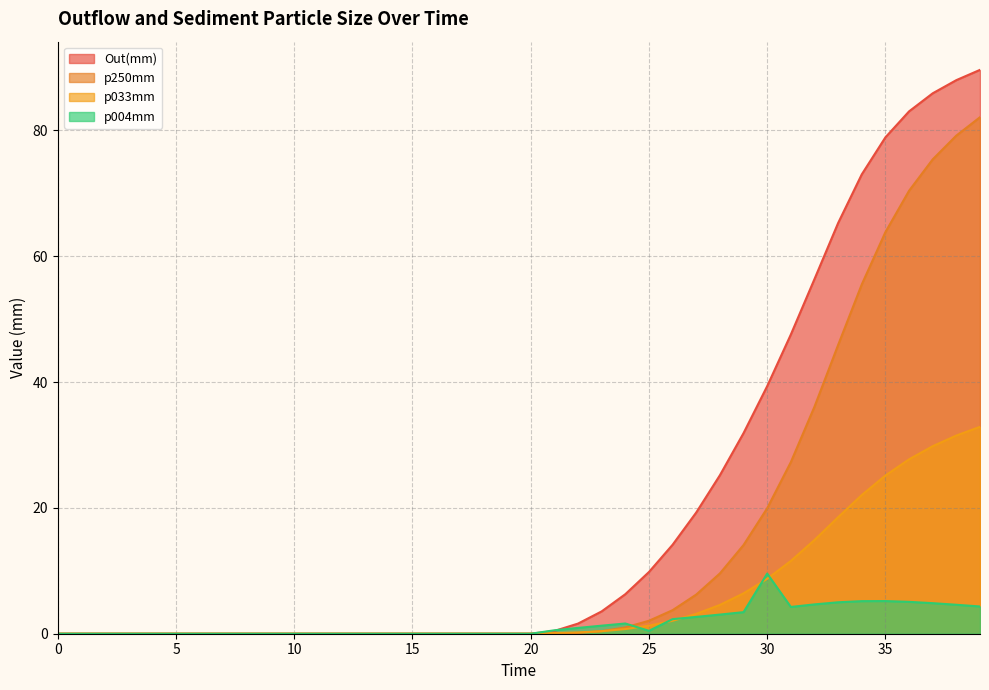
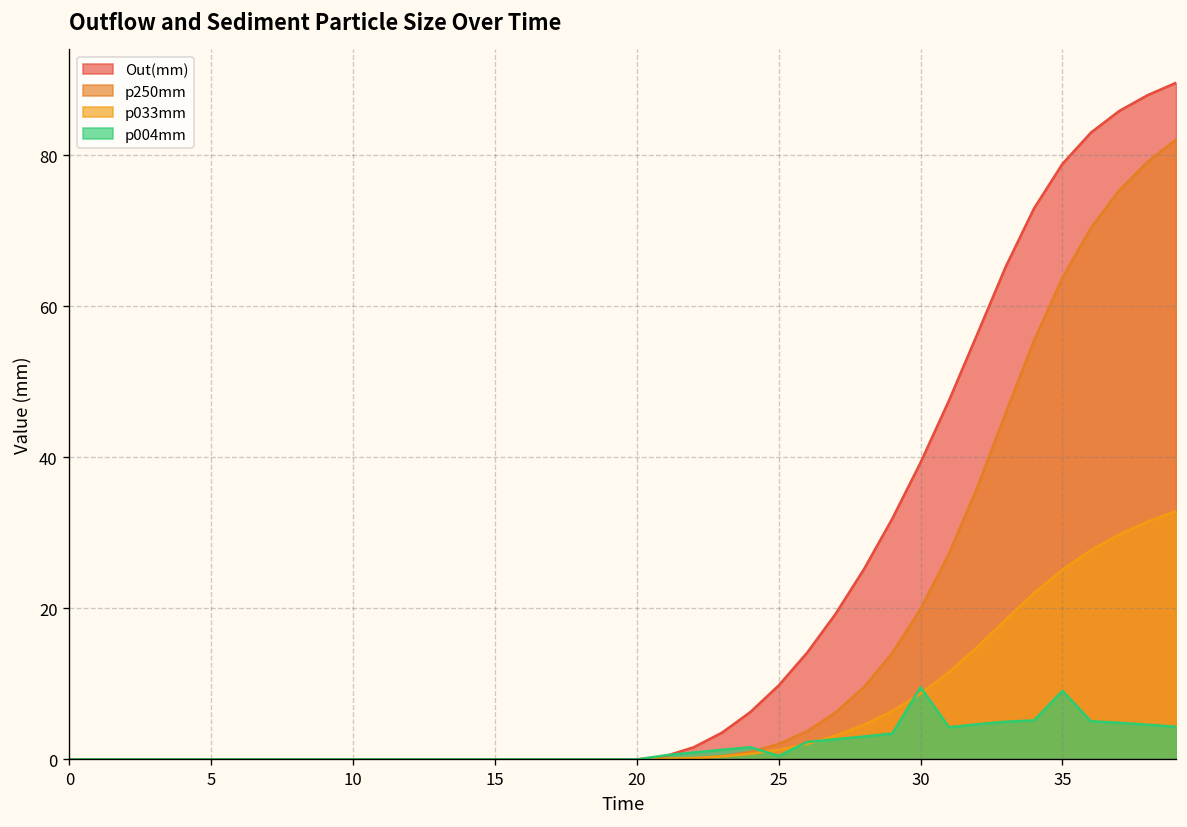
  {
    "p004mm": {
      "25": 0,
      "30": 10,
-     "35": 5
+     "35": 9
    }
  }
